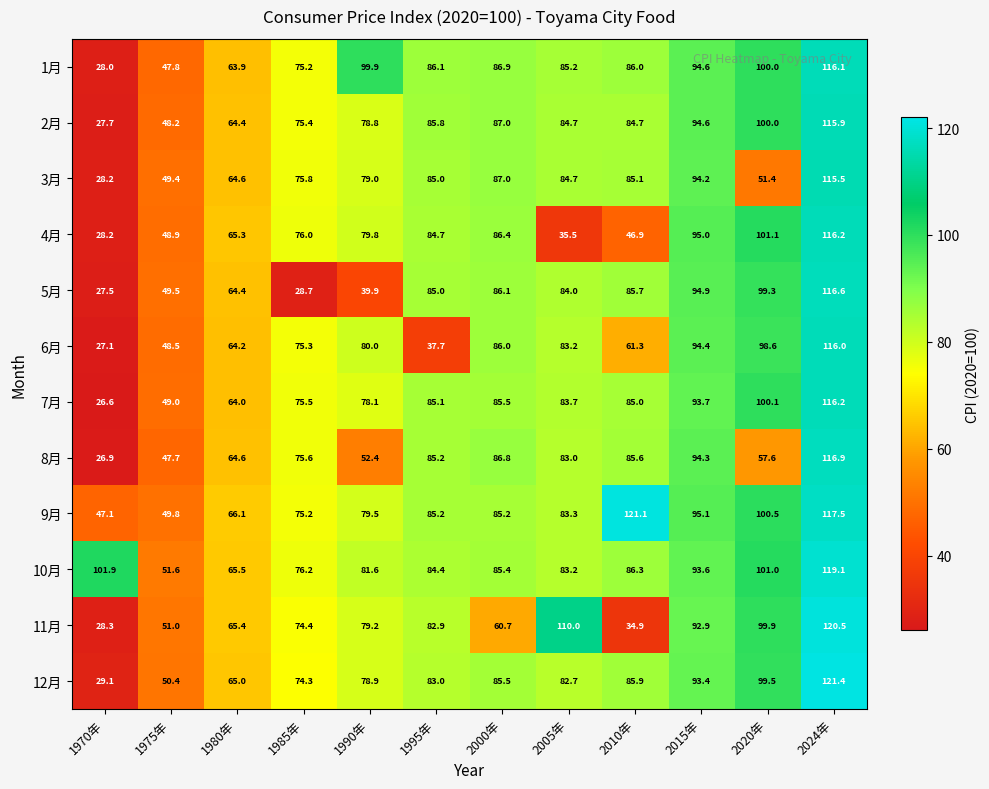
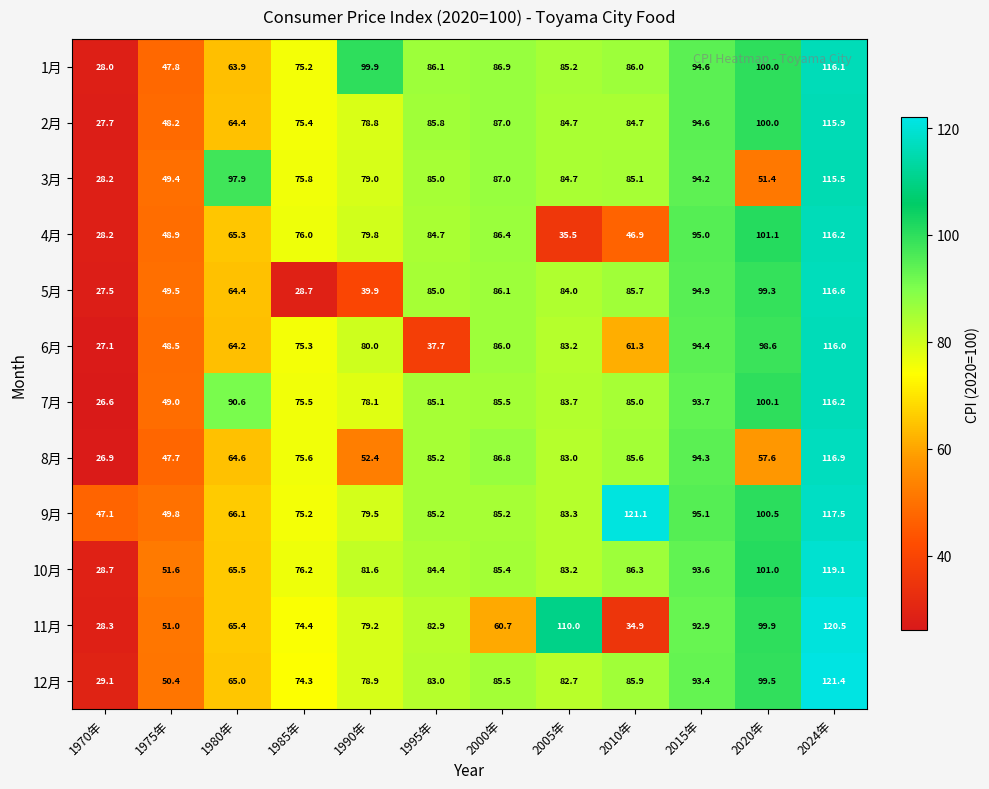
  {
    "1月": {
      "1970年": 28.0,
      "1975年": 47.8,
      "1980年": 63.9,
      "1985年": 75.2,
      "1990年": 99.9,
      "1995年": 86.1,
      "2000年": 86.9,
      "2005年": 85.2,
      "2010年": 86.0
    },
    "2月": {
      "1970年": 27.7,
      "1975年": 48.2,
      "1980年": 64.4,
      "1985年": 75.4,
      "1990年": 78.8,
      "1995年": 85.8,
      "2000年": 87.0,
      "2005年": 84.7,
      "2010年": 84.7,
      "2015年": 94.6,
      "2020年": 100.0,
      "2024年": 115.9
    },
    "3月": {
      "1970年": 28.2,
      "1975年": 49.4,
-     "1980年": 64.6,
+     "1980年": 97.9,
      "1985年": 75.8,
      "1990年": 79.0,
      "1995年": 85.0,
      "2000年": 87.0,
      "2005年": 84.7,
      "2010年": 85.1,
      "2015年": 94.2,
      "2020年": 51.4,
      "2024年": 115.5
    },
    "4月": {
      "1970年": 28.2,
      "1975年": 48.9,
      "1980年": 65.3,
      "1985年": 76.0,
      "1990年": 79.8,
      "1995年": 84.7,
      "2000年": 86.4,
      "2005年": 35.5,
      "2010年": 46.9,
      "2015年": 95.0,
      "2020年": 101.1,
      "2024年": 116.2
    },
    "5月": {
      "1970年": 27.5,
      "1975年": 49.5,
      "1980年": 64.4,
      "1985年": 28.7,
      "1990年": 39.9,
      "1995年": 85.0,
      "2000年": 86.1,
      "2005年": 84.0,
      "2010年": 85.7,
      "2015年": 94.9,
      "2020年": 99.3,
      "2024年": 116.6
    },
    "6月": {
      "1970年": 27.1,
      "1975年": 48.5,
      "1980年": 64.2,
      "1985年": 75.3,
      "1990年": 80.0,
      "1995年": 37.7,
      "2000年": 86.0,
      "2005年": 83.2,
      "2010年": 61.3,
      "2015年": 94.4,
      "2020年": 98.6,
      "2024年": 116.0
    },
    "7月": {
      "1970年": 26.6,
      "1975年": 49.0,
-     "1980年": 64.0,
+     "1980年": 90.6,
      "1985年": 75.5,
      "1990年": 78.1,
      "1995年": 85.1,
      "2000年": 85.5,
      "2005年": 83.7,
      "2010年": 85.0,
      "2015年": 93.7,
      "2020年": 100.1,
      "2024年": 116.2
    },
    "8月": {
      "1970年": 26.9,
      "1975年": 47.7,
      "1980年": 64.6,
      "1985年": 75.6,
      "1990年": 52.4,
      "1995年": 85.2,
      "2000年": 86.8,
      "2005年": 83.0,
      "2010年": 85.6,
      "2015年": 94.3,
      "2020年": 57.6,
      "2024年": 116.9
    },
    "9月": {
      "1970年": 47.1,
      "1975年": 49.8,
      "1980年": 66.1,
      "1985年": 75.2,
      "1990年": 79.5,
      "1995年": 85.2,
      "2000年": 85.2,
      "2005年": 83.3,
      "2010年": 121.1,
      "2015年": 95.1,
      "2020年": 100.5,
      "2024年": 117.5
    },
    "10月": {
-     "1970年": 101.9,
+     "1970年": 28.7,
      "1975年": 51.6,
      "1980年": 65.5,
      "1985年": 76.2,
      "1990年": 81.6,
      "1995年": 84.4,
      "2000年": 85.4,
      "2005年": 83.2,
      "2010年": 86.3,
      "2015年": 93.6,
      "2020年": 101.0,
      "2024年": 119.1
    },
    "11月": {
      "1970年": 28.3,
      "1975年": 51.0,
      "1980年": 65.4,
      "1985年": 74.4,
      "1990年": 79.2,
      "1995年": 82.9,
      "2000年": 60.7,
      "2005年": 110.0,
      "2010年": 34.9,
      "2015年": 92.9,
      "2020年": 99.9,
      "2024年": 120.5
    },
    "12月": {
      "1970年": 29.1,
      "1975年": 50.4,
      "1980年": 65.0,
      "1985年": 74.3,
      "1990年": 78.9,
      "1995年": 83.0,
      "2000年": 85.5,
      "2005年": 82.7,
      "2010年": 85.9,
      "2015年": 93.4,
      "2020年": 99.5,
      "2024年": 121.4
    }
  }
